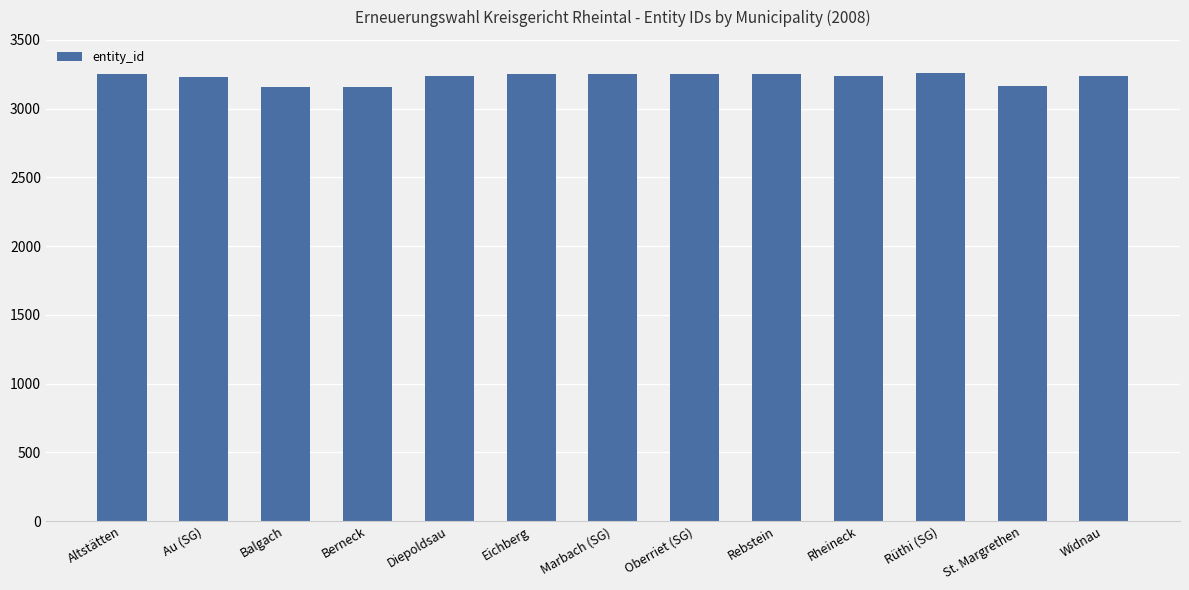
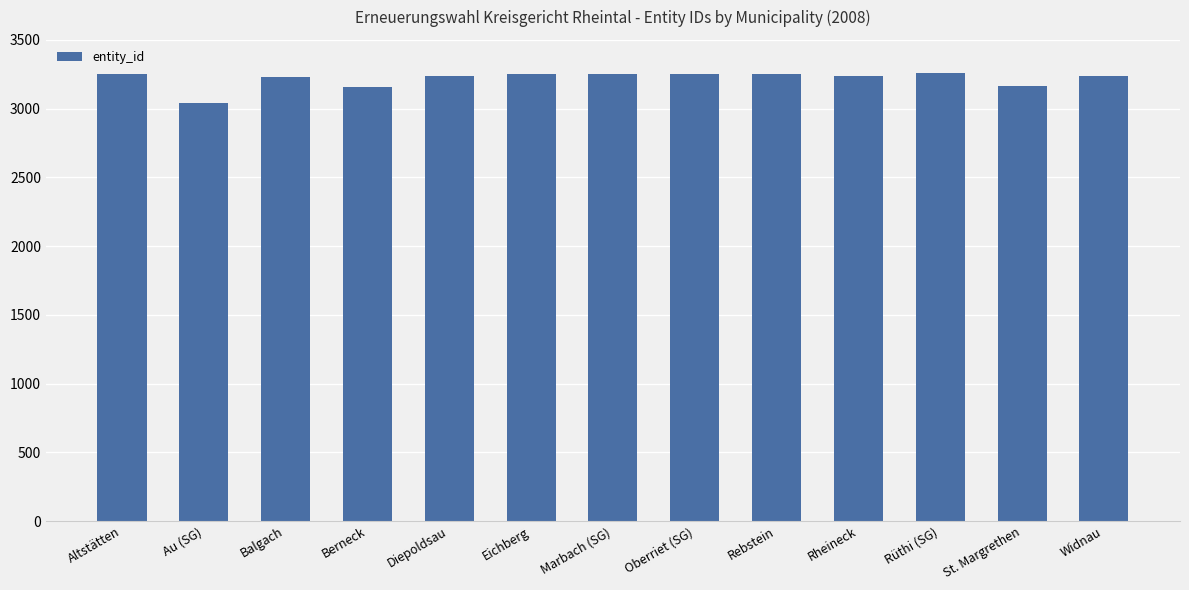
  {
    "Altstätten": 3250,
-   "Au (SG)": 3230,
-   "Balgach": 3160,
+   "Au (SG)": 3040,
+   "Balgach": 3230,
    "Berneck": 3160,
    "Diepoldsau": 3230,
    "Eichberg": 3250,
    "Marbach (SG)": 3250,
    "Oberriet (SG)": 3250,
    "Rebstein": 3260,
    "Rheineck": 3240,
    "Rüthi (SG)": 3260,
    "St. Margrethen": 3170,
    "Widnau": 3240
  }
